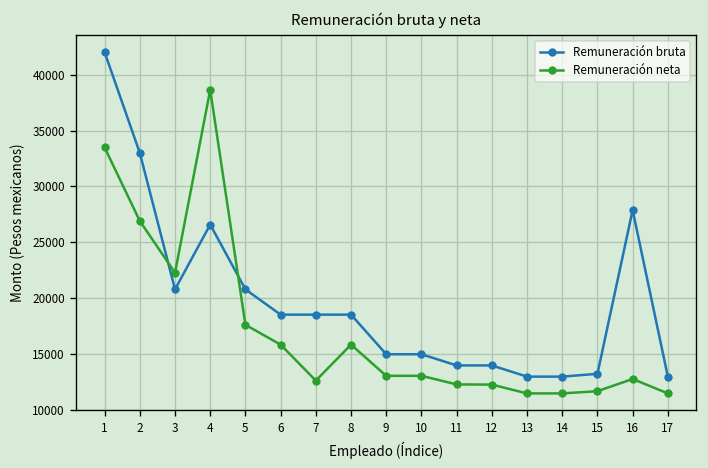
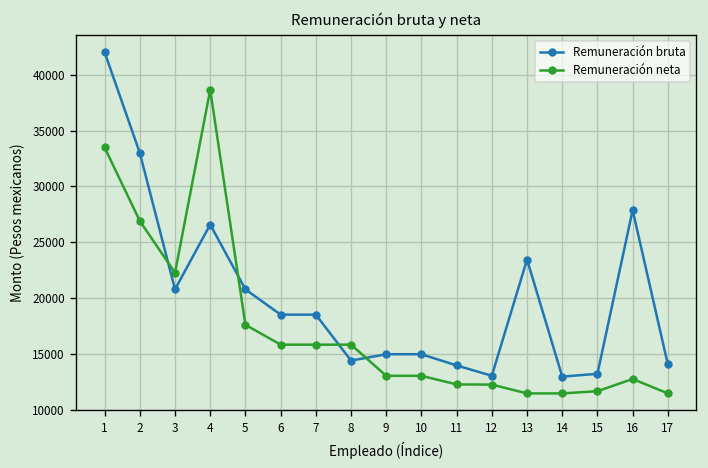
  {
    "Remuneración bruta": {
      "1": 42000,
      "2": 33000,
      "3": 21000,
      "4": 27000,
      "5": 21000,
      "6": 19000,
      "7": 19000,
-     "8": 19000,
+     "8": 14000,
      "9": 15000,
      "10": 15000,
      "11": 14000,
-     "12": 14000,
-     "13": 13000,
+     "12": 13000,
+     "13": 23000,
      "14": 13000,
      "15": 13000,
      "16": 28000,
-     "17": 13000
+     "17": 14000
    },
    "Remuneración neta": {
      "1": 33000,
      "2": 27000,
      "3": 22000,
      "4": 39000,
      "5": 18000,
      "6": 16000,
-     "7": 13000,
+     "7": 16000,
      "8": 16000,
      "9": 13000,
      "10": 13000,
      "11": 12000,
      "12": 12000,
      "13": 11000,
      "14": 11000,
      "15": 12000,
      "16": 13000,
      "17": 11000
    }
  }
